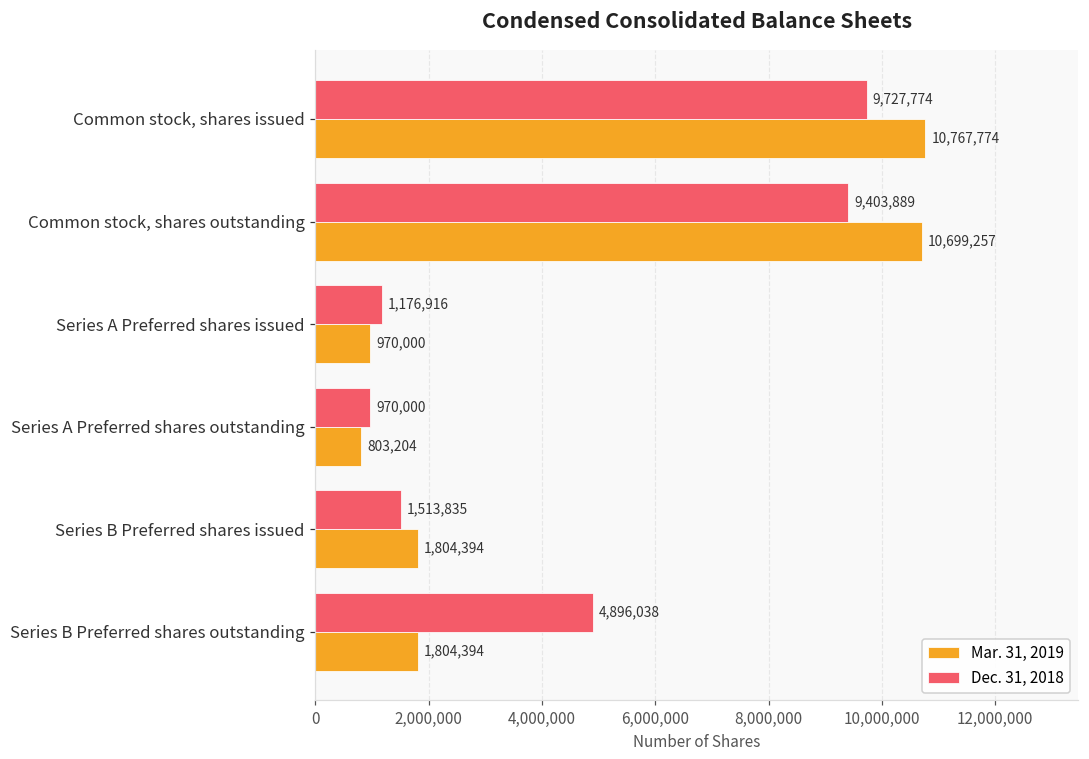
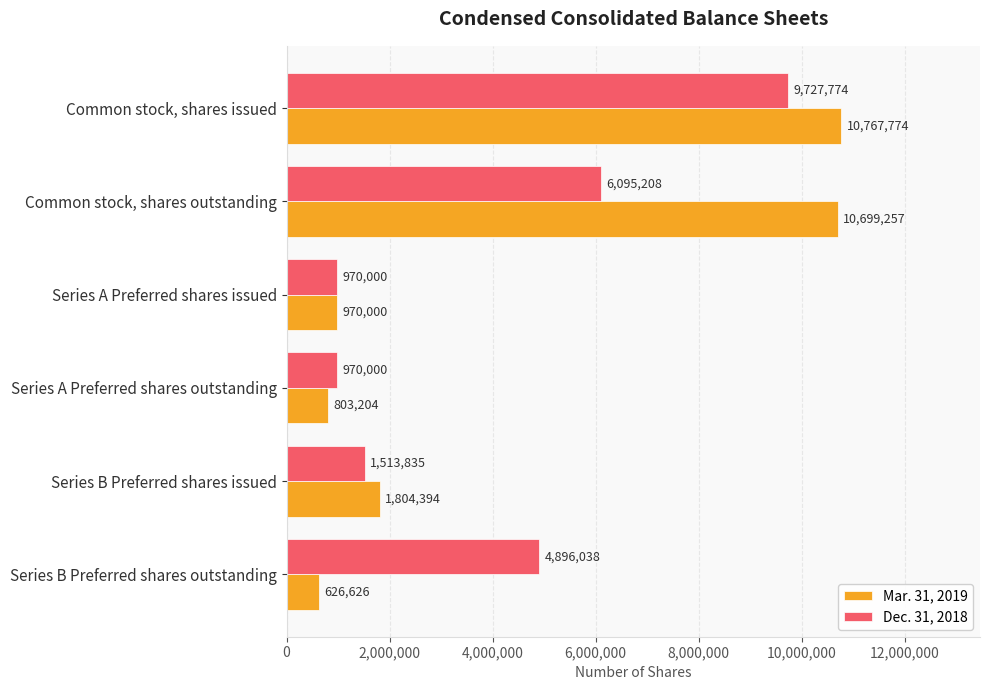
  {
    "Mar. 31, 2019": {
      "Common stock, shares issued": "10,767,774",
      "Common stock, shares outstanding": "10,699,257",
      "Series A Preferred shares issued": "970,000",
      "Series A Preferred shares outstanding": "803,204",
      "Series B Preferred shares issued": "1,804,394",
-     "Series B Preferred shares outstanding": "1,804,394"
+     "Series B Preferred shares outstanding": "626,626"
    },
    "Dec. 31, 2018": {
      "Common stock, shares issued": "9,727,774",
-     "Common stock, shares outstanding": "9,403,889",
-     "Series A Preferred shares issued": "1,176,916",
+     "Common stock, shares outstanding": "6,095,208",
+     "Series A Preferred shares issued": "970,000",
      "Series A Preferred shares outstanding": "970,000",
      "Series B Preferred shares issued": "1,513,835",
      "Series B Preferred shares outstanding": "4,896,038"
    }
  }
